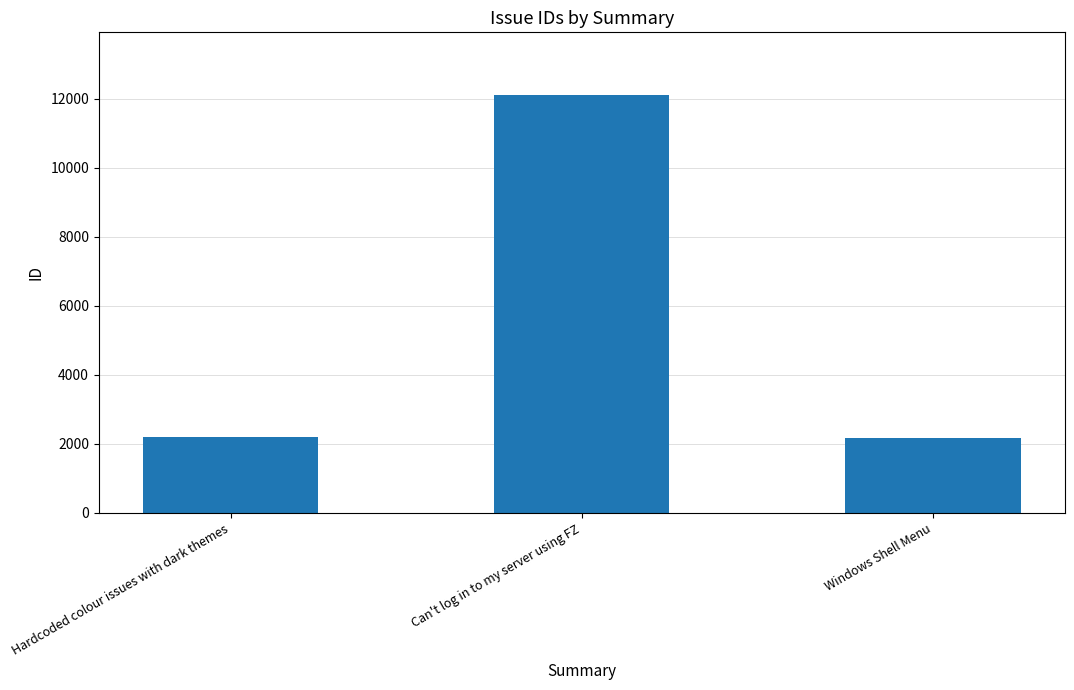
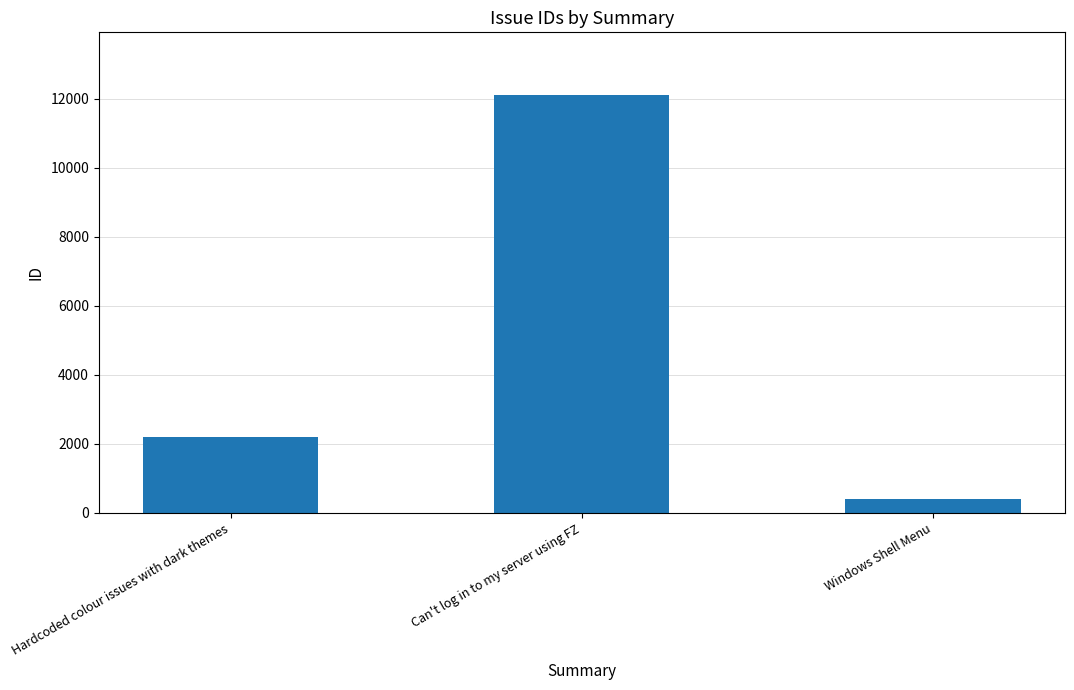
  {
    "Hardcoded colour issues with dark themes": 2200,
    "Can't log in to my server using FZ": 12100,
-   "Windows Shell Menu": 2200
+   "Windows Shell Menu": 400
  }
